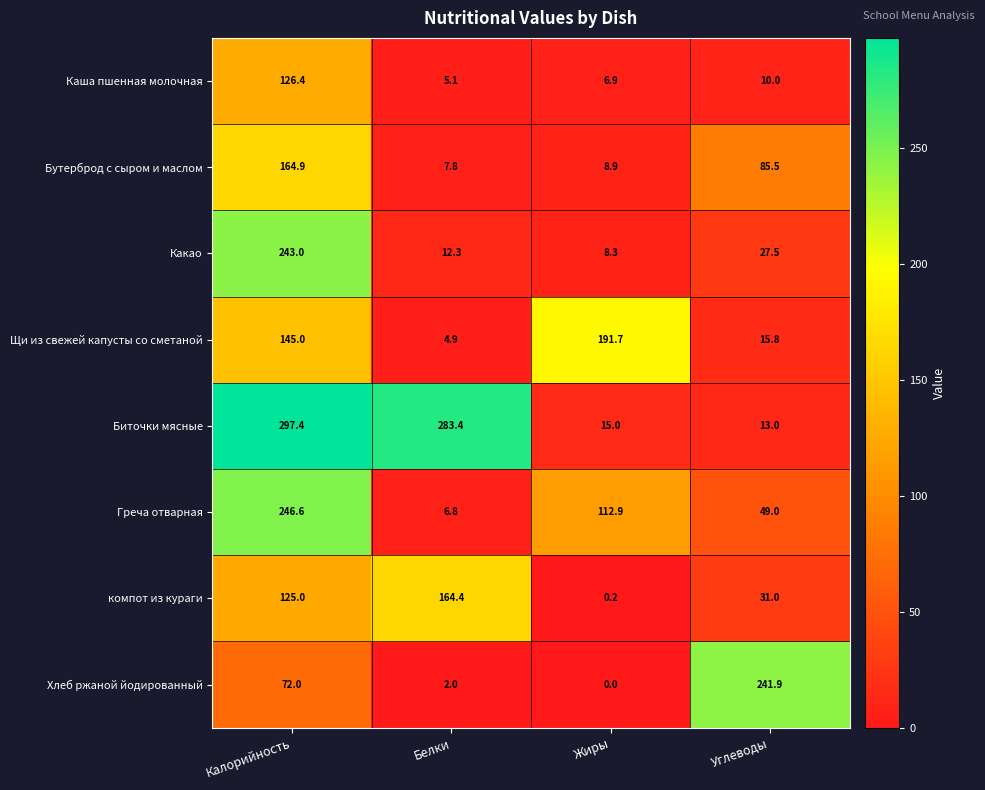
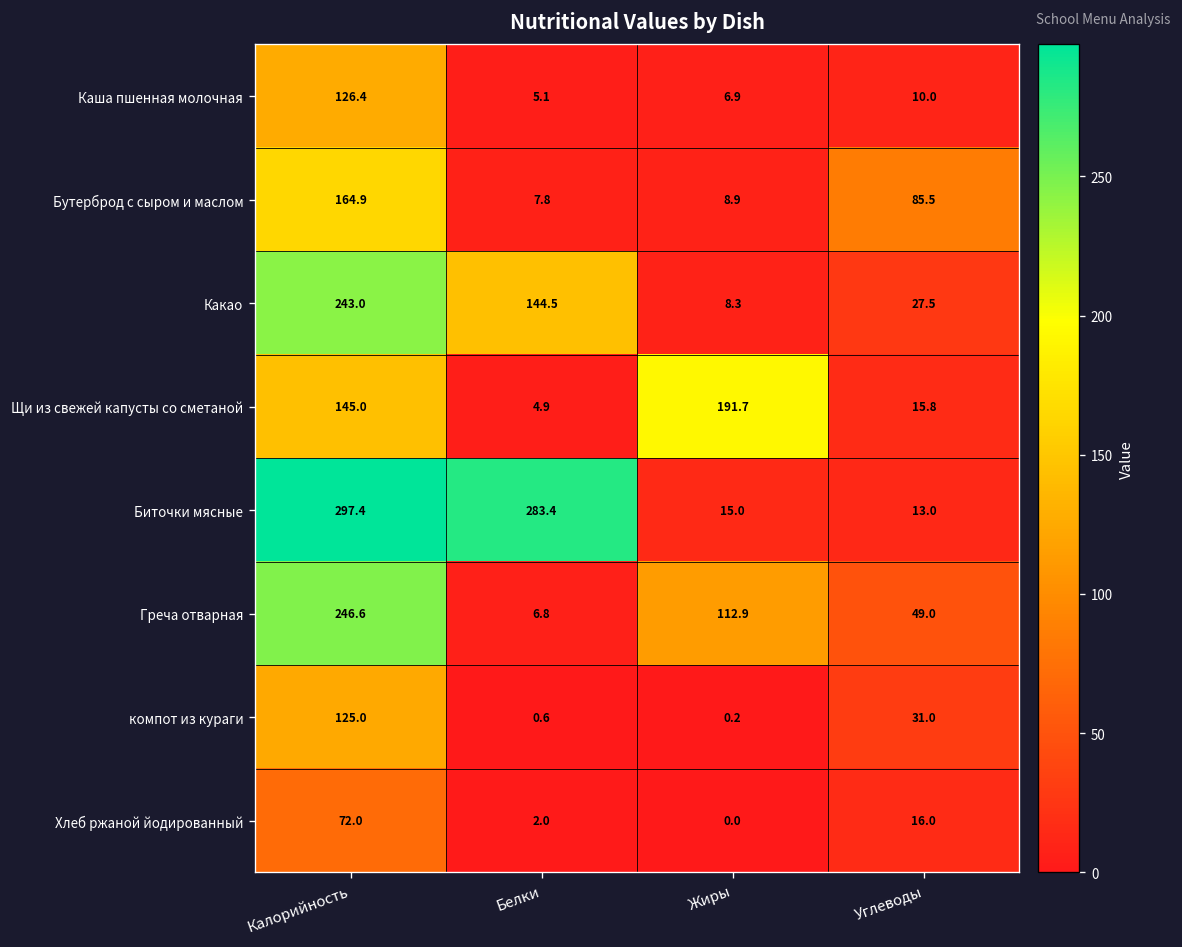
  {
    "Каша пшенная молочная": {
      "Калорийность": 126.4,
      "Белки": 5.1,
      "Жиры": 6.9,
      "Углеводы": 10.0
    },
    "Бутерброд с сыром и маслом": {
      "Калорийность": 164.9,
      "Белки": 7.8,
      "Жиры": 8.9,
      "Углеводы": 85.5
    },
    "Какао": {
      "Калорийность": 243.0,
-     "Белки": 12.3,
+     "Белки": 144.5,
      "Жиры": 8.3,
      "Углеводы": 27.5
    },
    "Щи из свежей капусты со сметаной": {
      "Калорийность": 145.0,
      "Белки": 4.9,
      "Жиры": 191.7,
      "Углеводы": 15.8
    },
    "Биточки мясные": {
      "Калорийность": 297.4,
      "Белки": 283.4,
      "Жиры": 15.0,
      "Углеводы": 13.0
    },
    "Греча отварная": {
      "Калорийность": 246.6,
      "Белки": 6.8,
      "Жиры": 112.9,
      "Углеводы": 49.0
    },
    "компот из кураги": {
      "Калорийность": 125.0,
-     "Белки": 164.4,
+     "Белки": 0.6,
      "Жиры": 0.2,
      "Углеводы": 31.0
    },
    "Хлеб ржаной йодированный": {
      "Калорийность": 72.0,
      "Белки": 2.0,
      "Жиры": 0.0,
-     "Углеводы": 241.9
+     "Углеводы": 16.0
    }
  }
